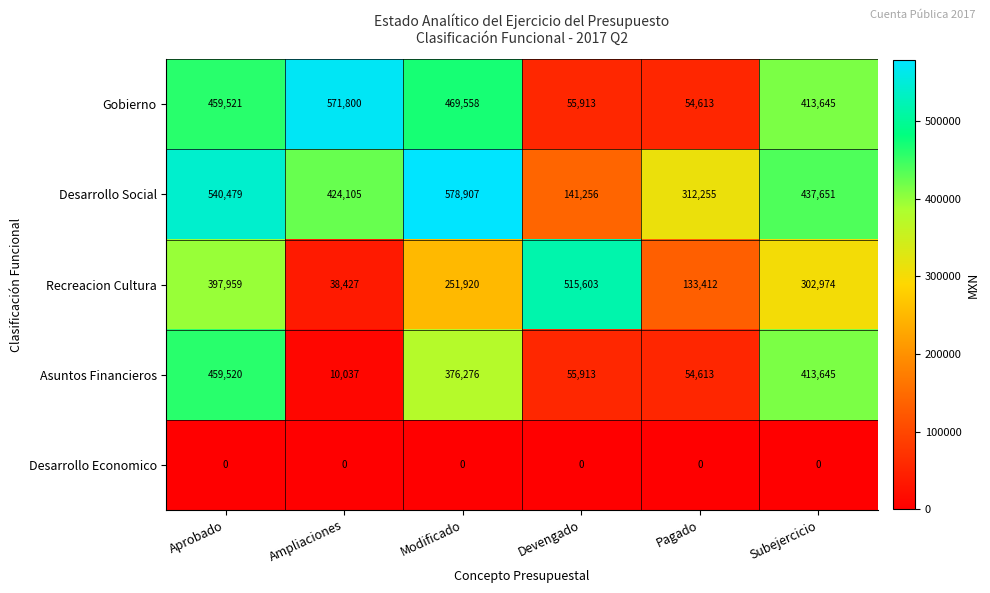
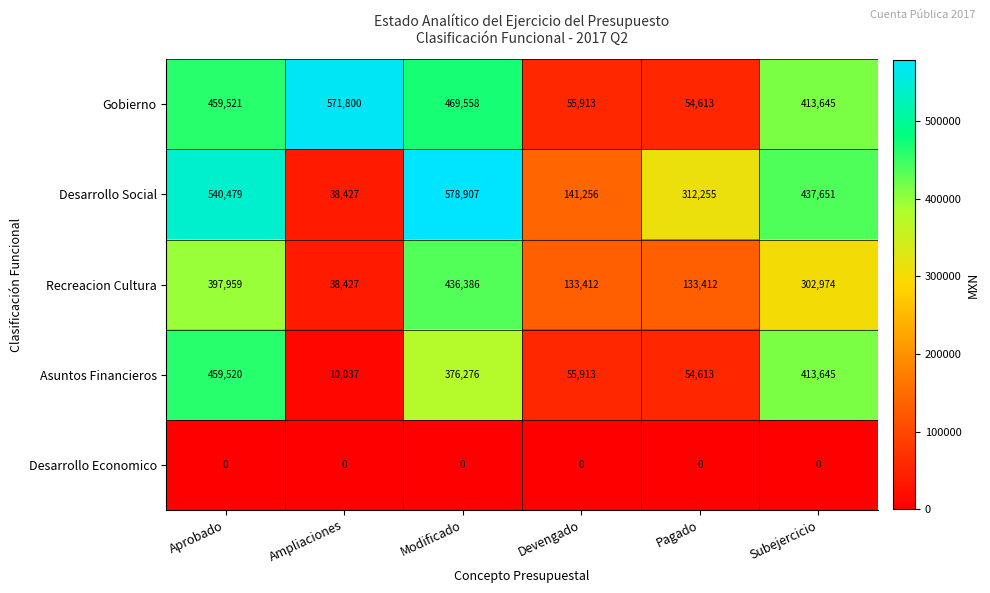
  {
    "Gobierno": {
      "Aprobado": "459,521",
      "Ampliaciones": "571,800",
      "Modificado": "469,558",
      "Devengado": "55,913",
      "Pagado": "54,613",
      "Subejercicio": "413,645"
    },
    "Desarrollo Social": {
      "Aprobado": "540,479",
-     "Ampliaciones": "424,105",
+     "Ampliaciones": "38,427",
      "Modificado": "578,907",
      "Devengado": "141,256",
      "Pagado": "312,255",
      "Subejercicio": "437,651"
    },
    "Recreacion Cultura": {
      "Aprobado": "397,959",
      "Ampliaciones": "38,427",
-     "Modificado": "251,920",
-     "Devengado": "515,603",
+     "Modificado": "436,386",
+     "Devengado": "133,412",
      "Pagado": "133,412",
      "Subejercicio": "302,974"
    },
    "Asuntos Financieros": {
      "Aprobado": "459,520",
      "Ampliaciones": "10,037",
      "Modificado": "376,276",
      "Devengado": "55,913",
      "Pagado": "54,613",
      "Subejercicio": "413,645"
    },
    "Desarrollo Economico": {
      "Aprobado": "0",
      "Ampliaciones": "0",
      "Modificado": "0",
      "Devengado": "0",
      "Pagado": "0",
      "Subejercicio": "0"
    }
  }
